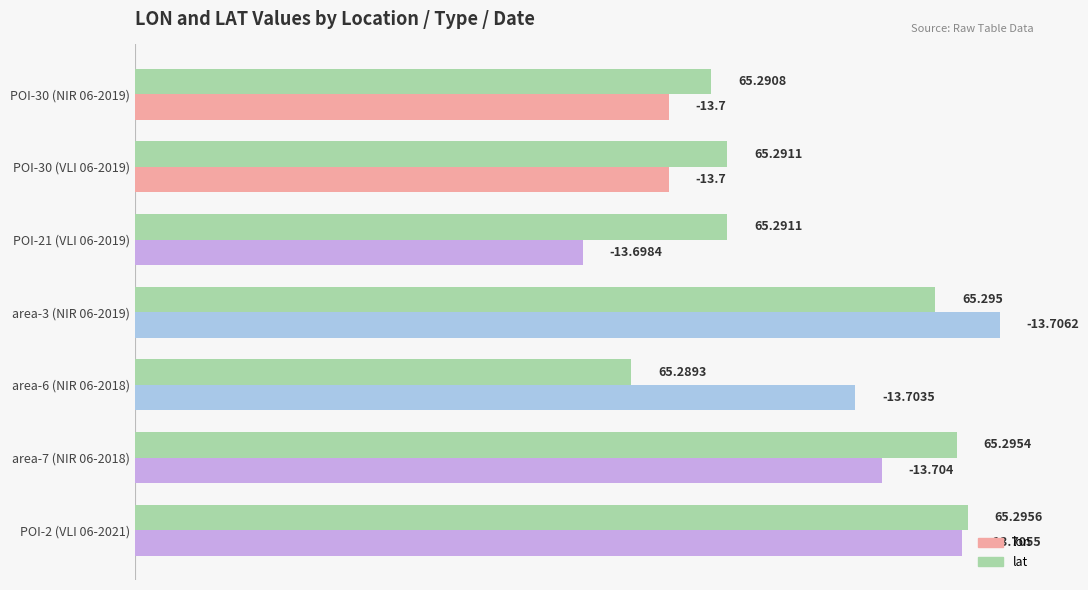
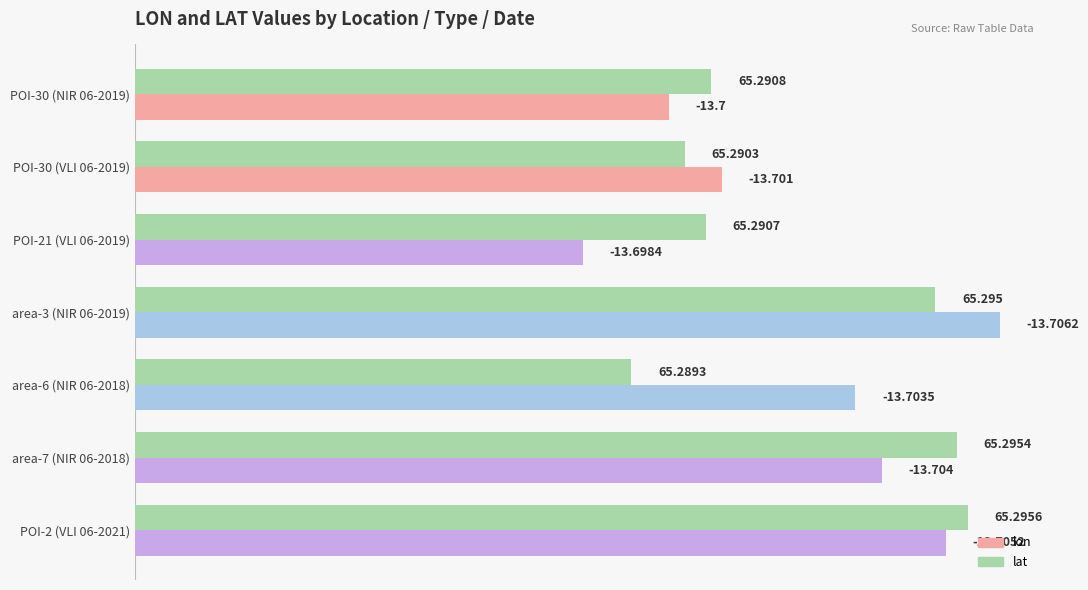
  {
    "lon": {
-     "POI-30 (VLI 06-2019)": -13.7,
-     "POI-2 (VLI 06-2021)": -13.7055
+     "POI-30 (VLI 06-2019)": -13.701,
+     "POI-2 (VLI 06-2021)": -13.7052
    },
    "lat": {
-     "POI-30 (VLI 06-2019)": 65.2911,
-     "POI-21 (VLI 06-2019)": 65.2911
+     "POI-30 (VLI 06-2019)": 65.2903,
+     "POI-21 (VLI 06-2019)": 65.2907
    }
  }
